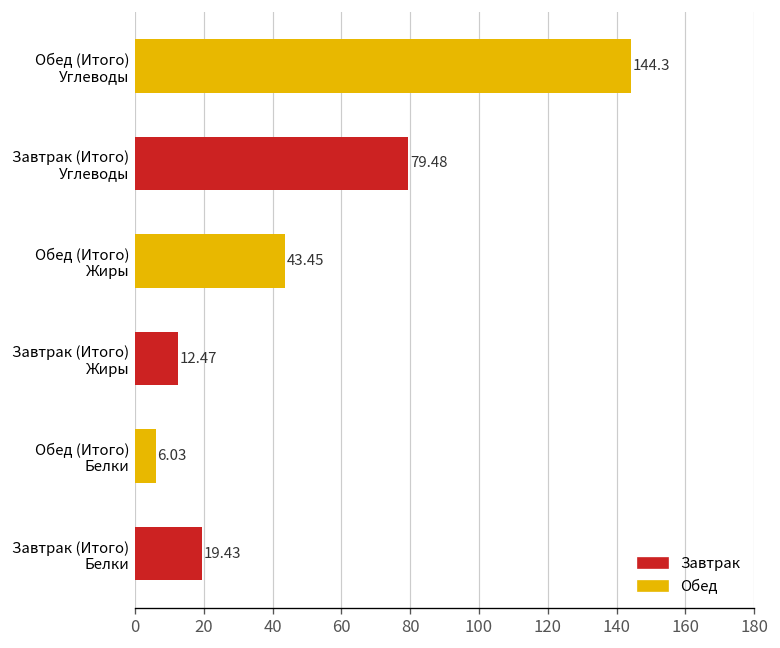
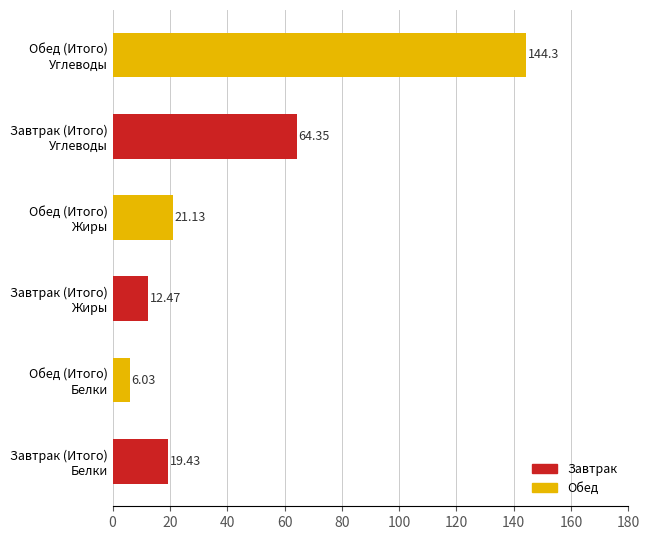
  {
    "Обед (Итого) Углеводы": 144.3,
-   "Завтрак (Итого) Углеводы": 79.48,
-   "Обед (Итого) Жиры": 43.45,
+   "Завтрак (Итого) Углеводы": 64.35,
+   "Обед (Итого) Жиры": 21.13,
    "Завтрак (Итого) Жиры": 12.47,
    "Обед (Итого) Белки": 6.03,
    "Завтрак (Итого) Белки": 19.43
  }
